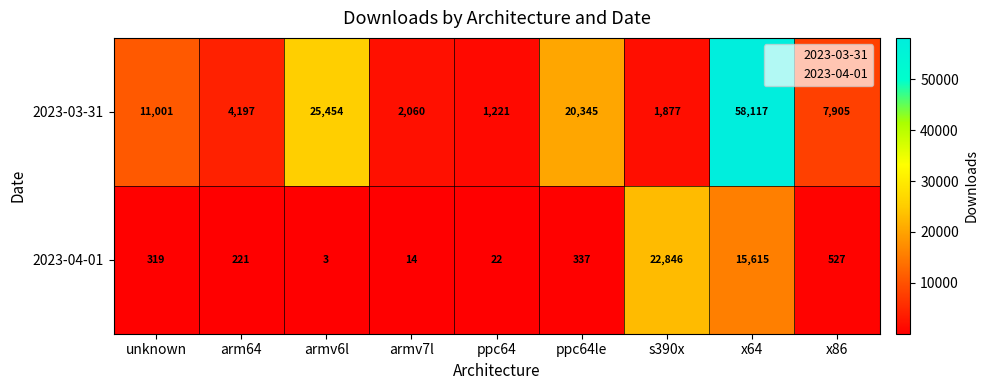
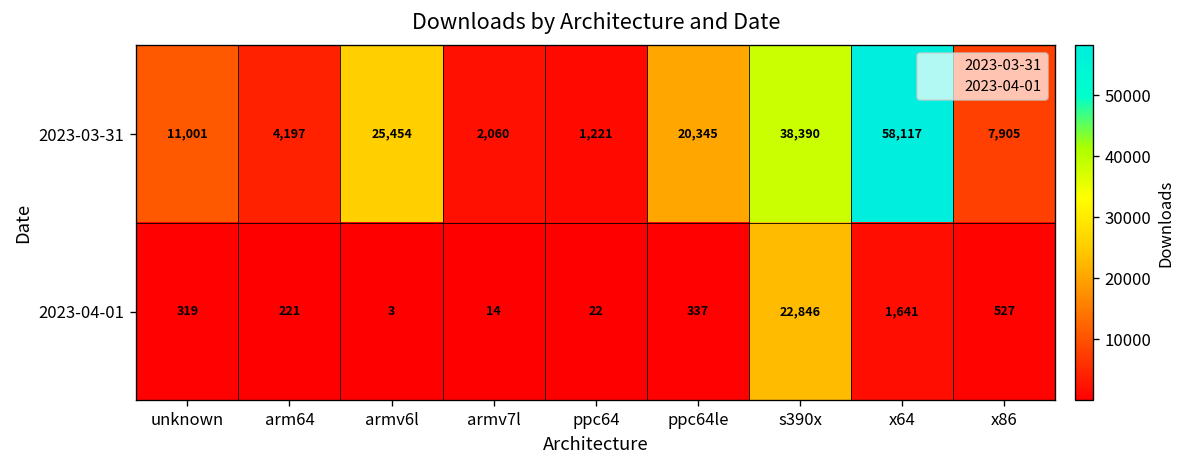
  {
    "2023-03-31": {
      "unknown": "11,001",
      "arm64": "4,197",
      "armv6l": "25,454",
      "armv7l": "2,060",
      "ppc64": "1,221",
      "ppc64le": "20,345",
-     "s390x": "1,877",
+     "s390x": "38,390",
      "x64": "58,117",
      "x86": "7,905"
    },
    "2023-04-01": {
      "unknown": "319",
      "arm64": "221",
      "armv6l": "3",
      "armv7l": "14",
      "ppc64": "22",
      "ppc64le": "337",
      "s390x": "22,846",
-     "x64": "15,615",
+     "x64": "1,641",
      "x86": "527"
    }
  }
